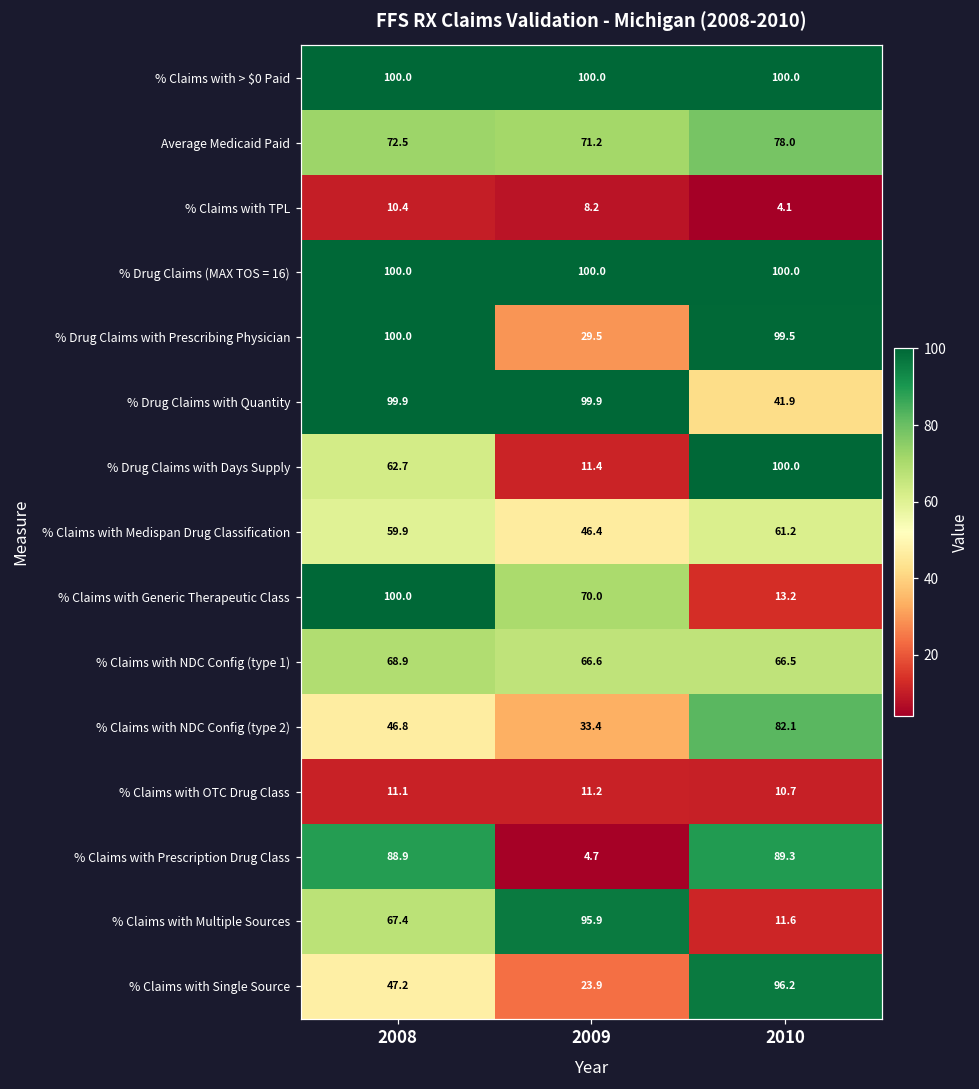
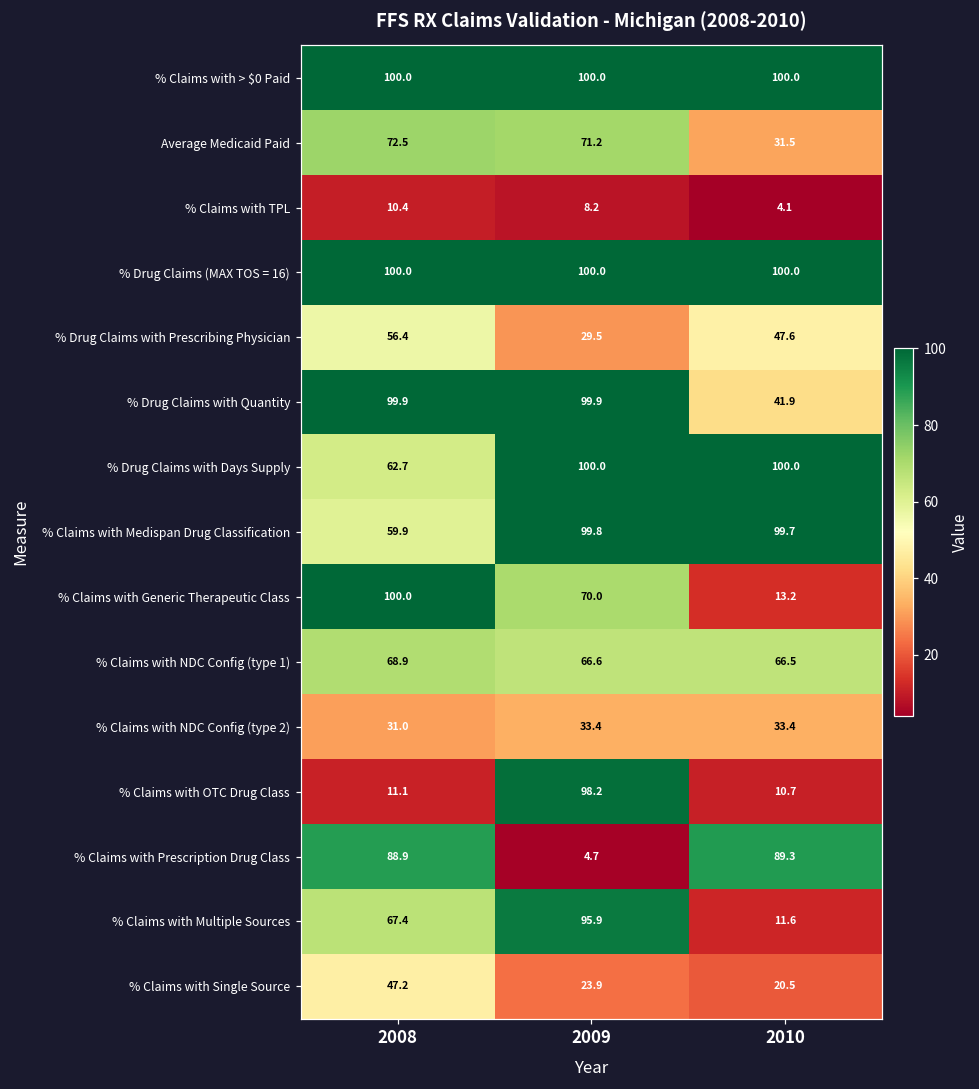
  {
    "% Claims with > $0 Paid": {
      "2008": 100.0,
      "2009": 100.0,
      "2010": 100.0
    },
    "Average Medicaid Paid": {
      "2008": 72.5,
      "2009": 71.2,
-     "2010": 78.0
+     "2010": 31.5
    },
    "% Claims with TPL": {
      "2008": 10.4,
      "2009": 8.2,
      "2010": 4.1
    },
    "% Drug Claims (MAX TOS = 16)": {
      "2008": 100.0,
      "2009": 100.0,
      "2010": 100.0
    },
    "% Drug Claims with Prescribing Physician": {
-     "2008": 100.0,
+     "2008": 56.4,
      "2009": 29.5,
-     "2010": 99.5
+     "2010": 47.6
    },
    "% Drug Claims with Quantity": {
      "2008": 99.9,
      "2009": 99.9,
      "2010": 41.9
    },
    "% Drug Claims with Days Supply": {
      "2008": 62.7,
-     "2009": 11.4,
+     "2009": 100.0,
      "2010": 100.0
    },
    "% Claims with Medispan Drug Classification": {
      "2008": 59.9,
-     "2009": 46.4,
-     "2010": 61.2
+     "2009": 99.8,
+     "2010": 99.7
    },
    "% Claims with Generic Therapeutic Class": {
      "2008": 100.0,
      "2009": 70.0,
      "2010": 13.2
    },
    "% Claims with NDC Config (type 1)": {
      "2008": 68.9,
      "2009": 66.6,
      "2010": 66.5
    },
    "% Claims with NDC Config (type 2)": {
-     "2008": 46.8,
+     "2008": 31.0,
      "2009": 33.4,
-     "2010": 82.1
+     "2010": 33.4
    },
    "% Claims with OTC Drug Class": {
      "2008": 11.1,
-     "2009": 11.2,
+     "2009": 98.2,
      "2010": 10.7
    },
    "% Claims with Prescription Drug Class": {
      "2008": 88.9,
      "2009": 4.7,
      "2010": 89.3
    },
    "% Claims with Multiple Sources": {
      "2008": 67.4,
      "2009": 95.9,
      "2010": 11.6
    },
    "% Claims with Single Source": {
      "2008": 47.2,
      "2009": 23.9,
-     "2010": 96.2
+     "2010": 20.5
    }
  }
